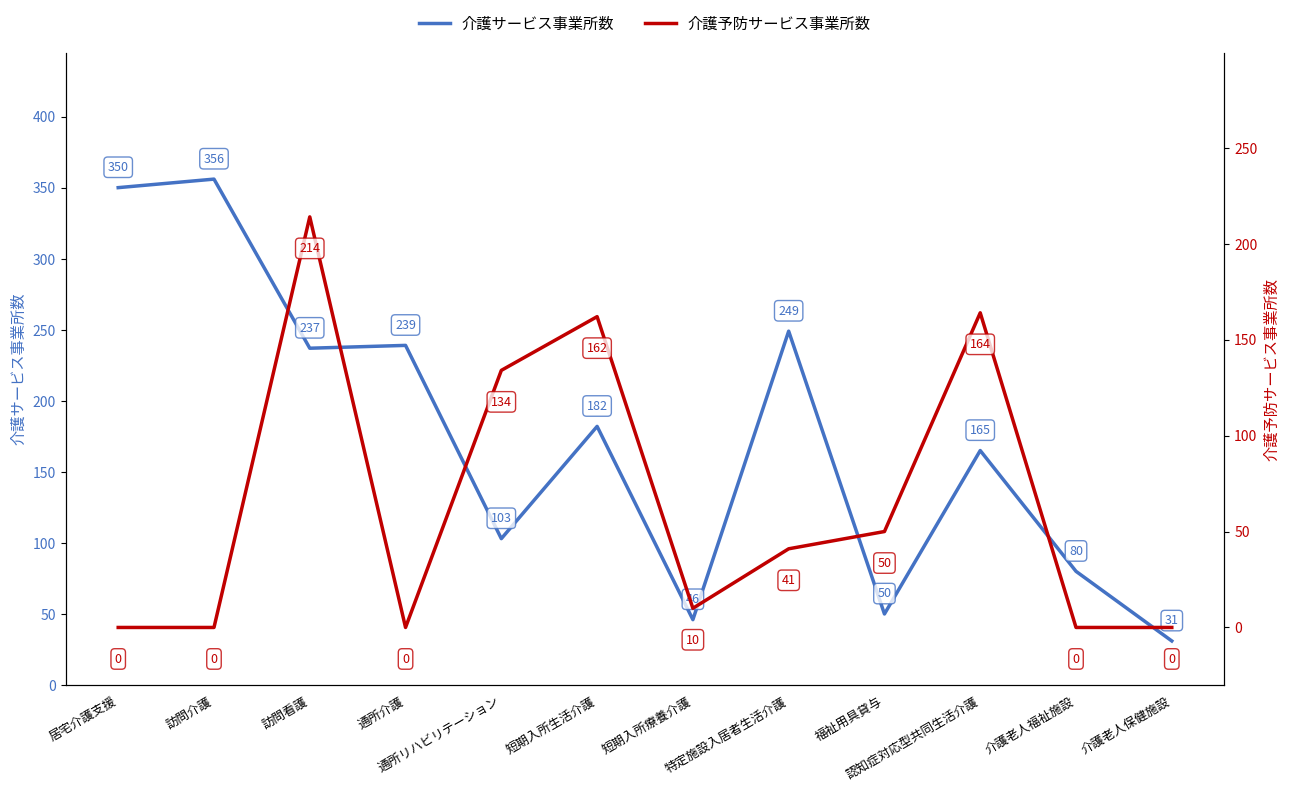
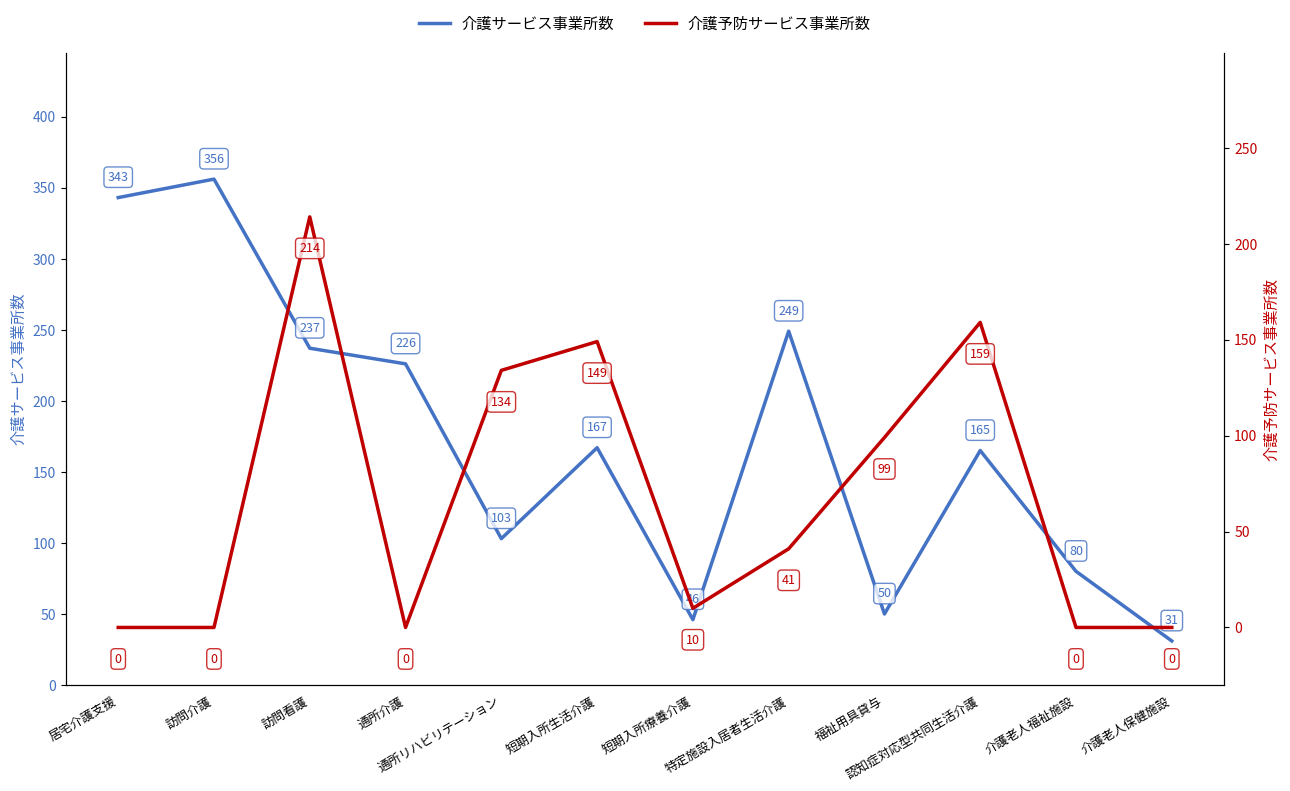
  {
    "介護サービス事業所数": {
-     "居宅介護支援": 350,
-     "通所介護": 239,
-     "短期入所生活介護": 182
+     "居宅介護支援": 343,
+     "通所介護": 226,
+     "短期入所生活介護": 167
    },
    "介護予防サービス事業所数": {
-     "短期入所生活介護": 162,
-     "福祉用具貸与": 50,
-     "認知症対応型共同生活介護": 164
+     "短期入所生活介護": 149,
+     "福祉用具貸与": 99,
+     "認知症対応型共同生活介護": 159
    }
  }
